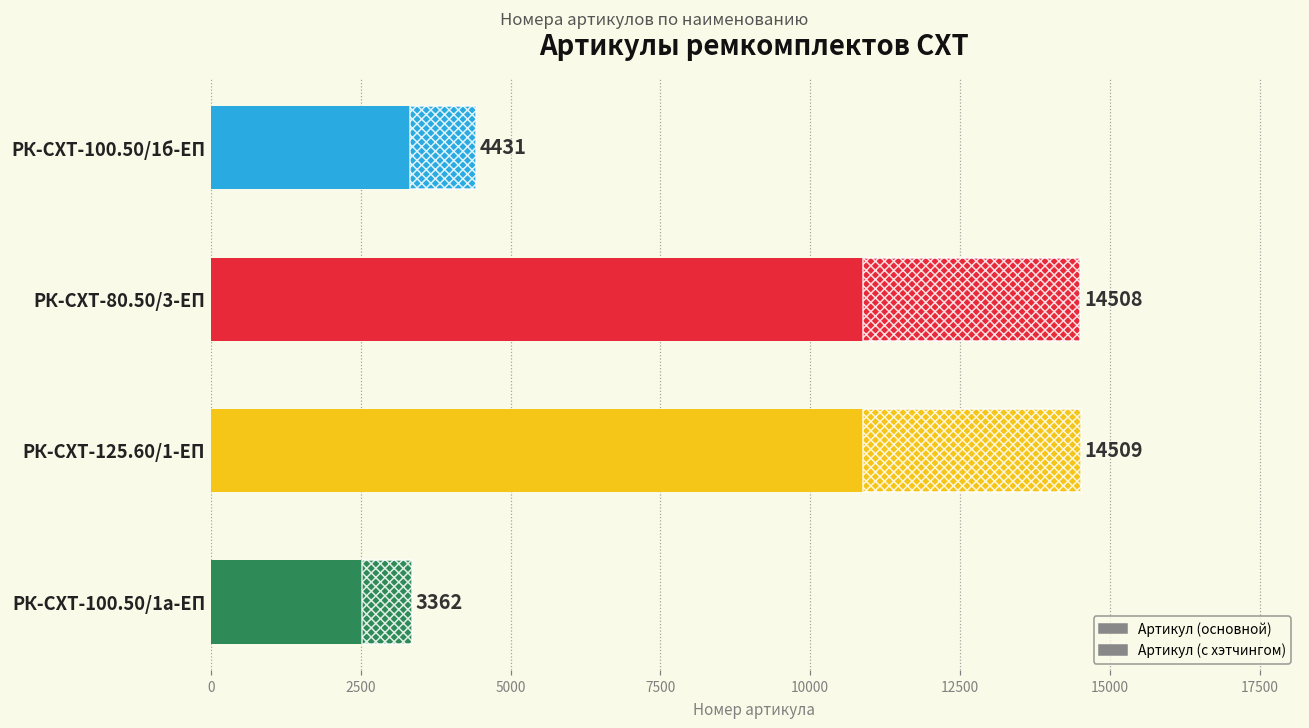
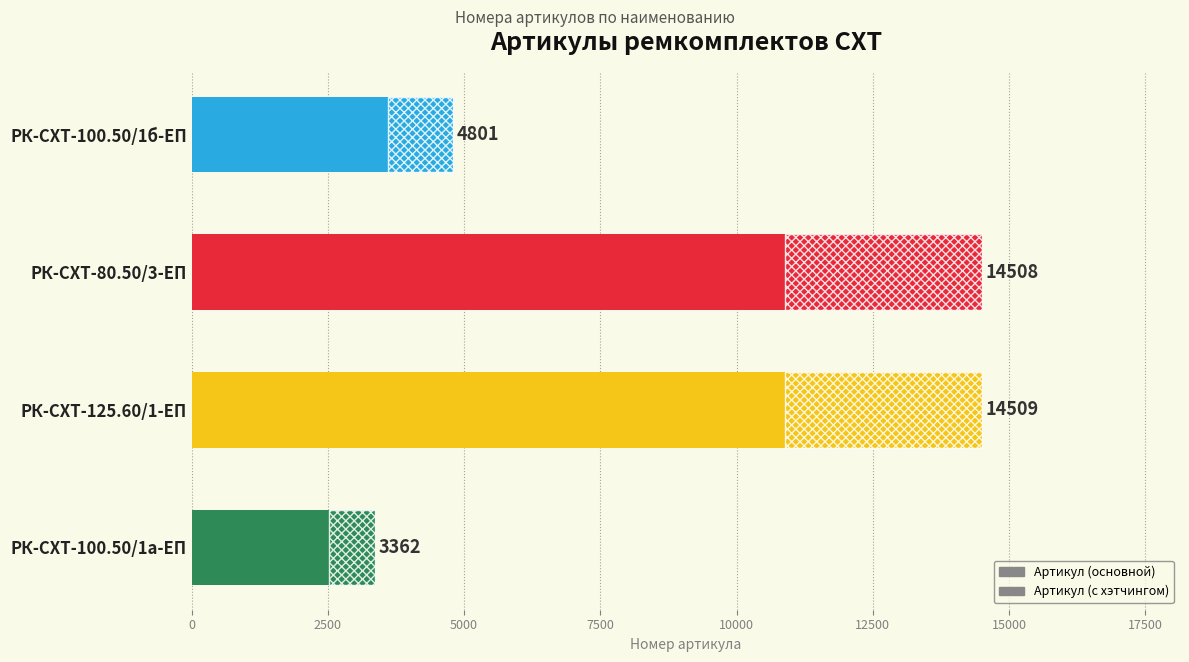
  {
-   "РК-СХТ-100.50/1б-ЕП": 4431,
+   "РК-СХТ-100.50/1б-ЕП": 4801,
    "РК-СХТ-80.50/3-ЕП": 14508,
    "РК-СХТ-125.60/1-ЕП": 14509,
    "РК-СХТ-100.50/1а-ЕП": 3362
  }
